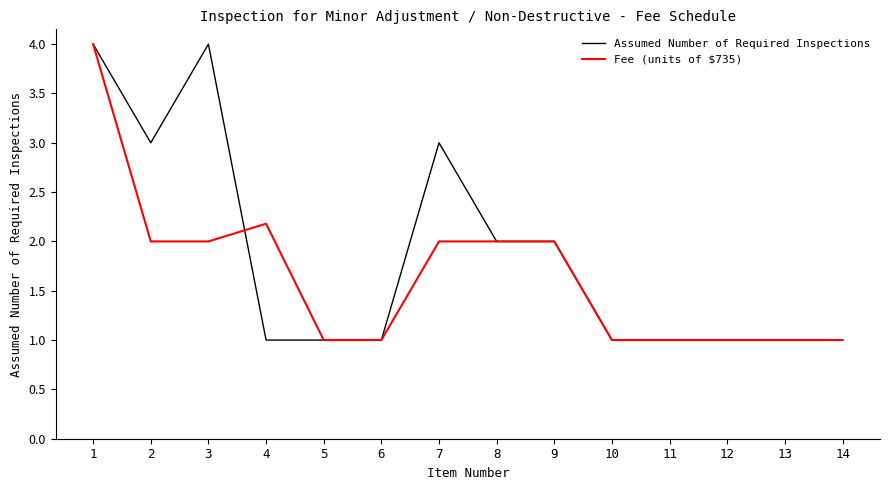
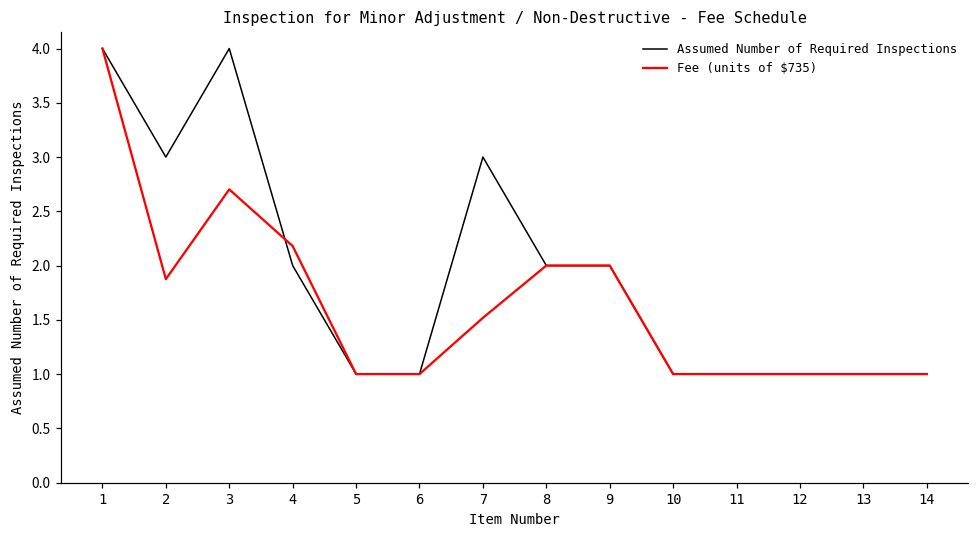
  {
    "Assumed Number of Required Inspections": {
      "2": 3,
      "3": 4,
-     "4": 1,
+     "4": 2,
      "7": 3
    },
    "Fee (units of $735)": {
-     "2": 2.0,
-     "3": 2.0,
+     "2": 1.9,
+     "3": 2.7,
      "4": 2.2,
-     "7": 2.0
+     "7": 1.5
    }
  }
